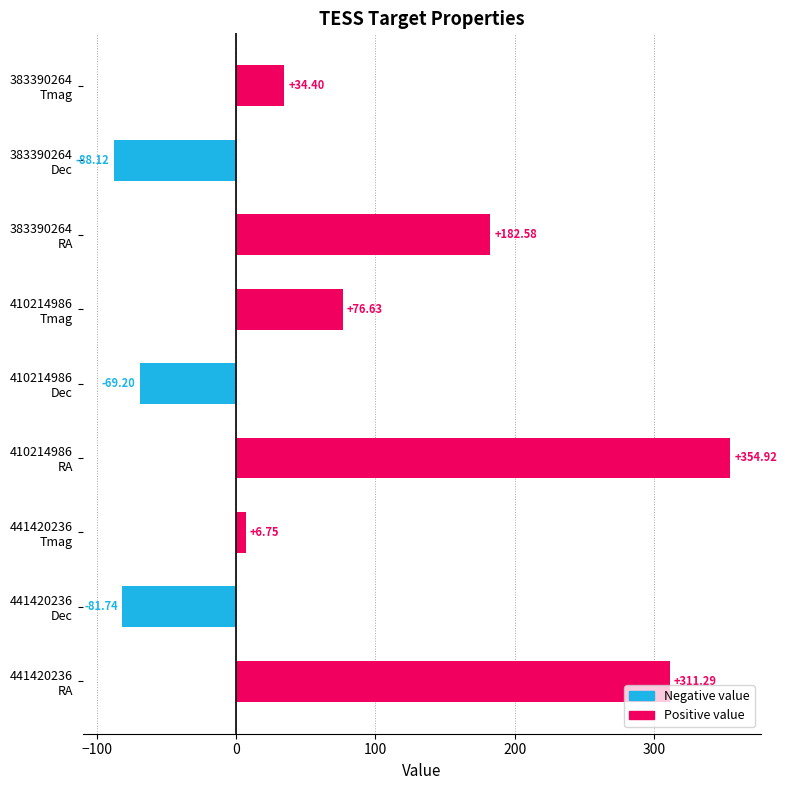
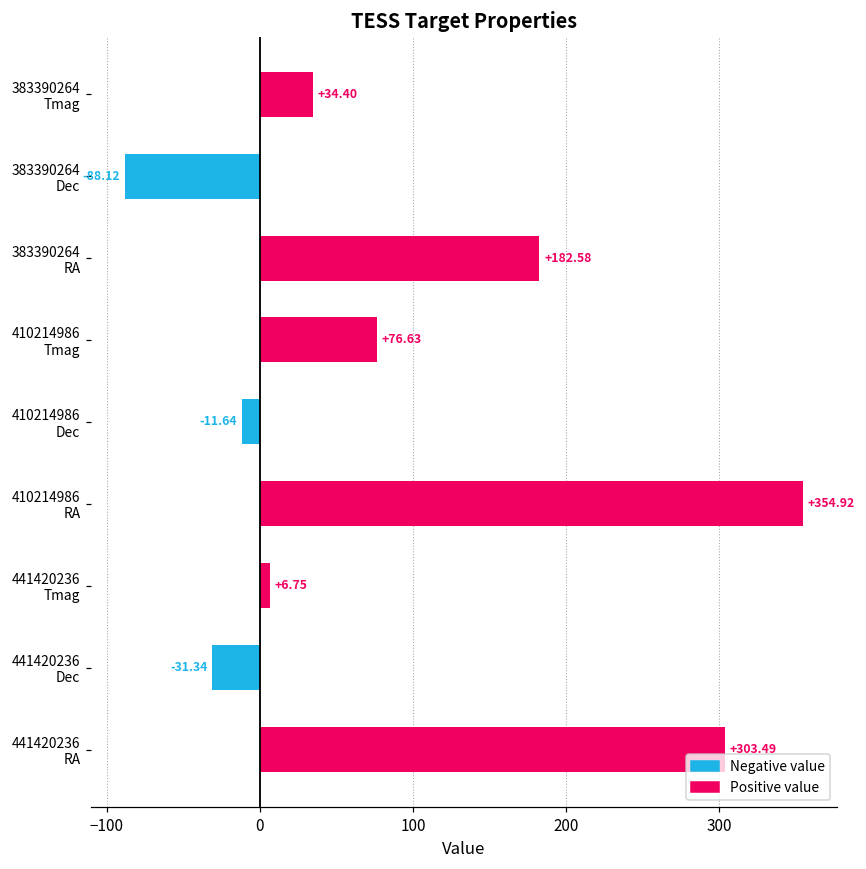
  {
    "383390264 Tmag": "+34.40",
    "383390264 Dec": "-88.12",
    "383390264 RA": "+182.58",
    "410214986 Tmag": "+76.63",
-   "410214986 Dec": "-69.20",
+   "410214986 Dec": "-11.64",
    "410214986 RA": "+354.92",
    "441420236 Tmag": "+6.75",
-   "441420236 Dec": "-81.74",
-   "441420236 RA": "311"
+   "441420236 Dec": "-31.34",
+   "441420236 RA": "303"
  }
